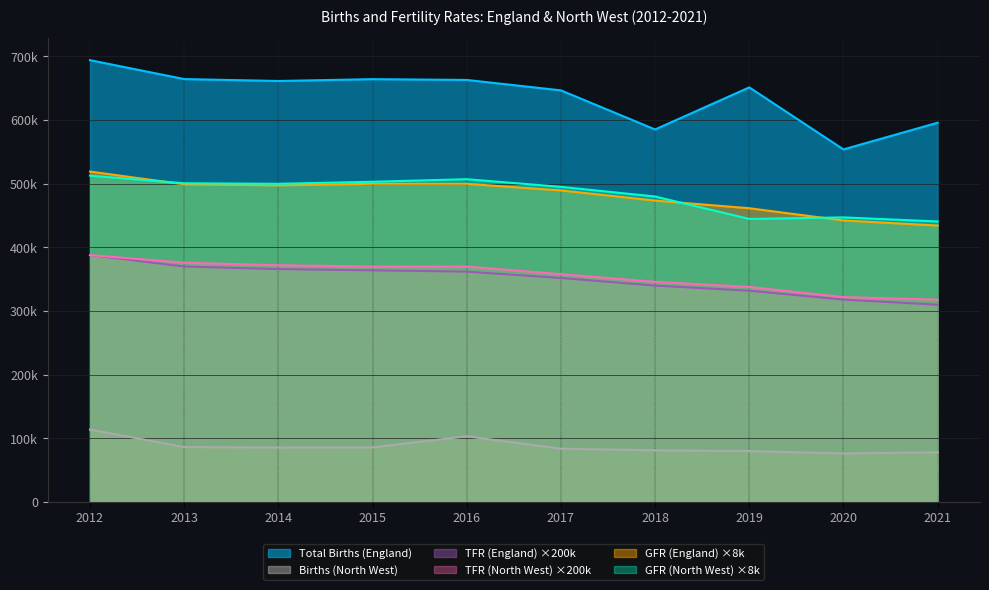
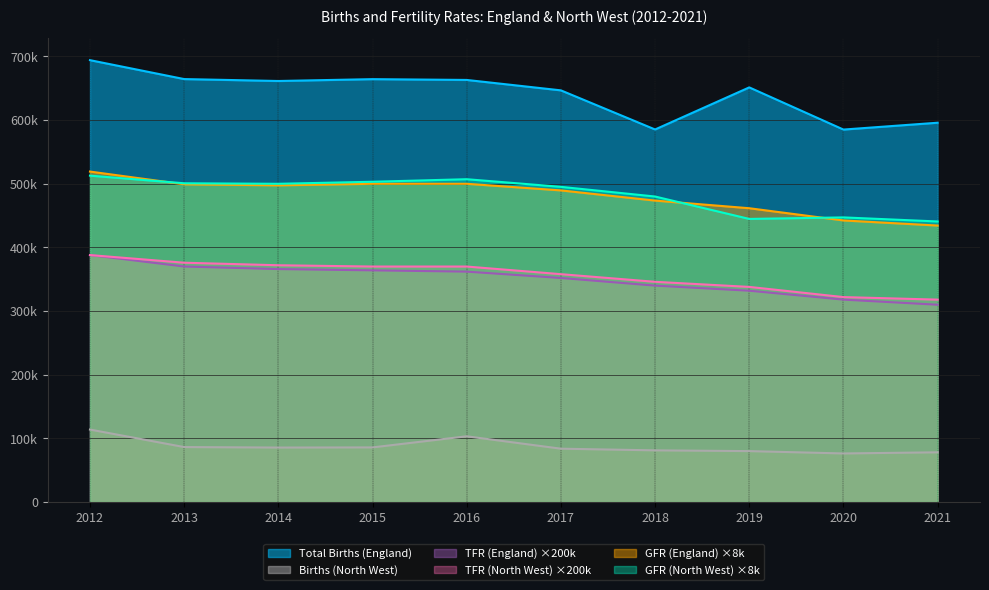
  {
    "Total Births (England)": {
      "2012": 690000,
      "2013": 660000,
      "2014": 660000,
      "2015": 660000,
      "2016": 660000,
      "2017": 650000,
      "2018": 590000,
      "2019": 650000,
-     "2020": 550000,
+     "2020": 590000,
      "2021": 600000
    },
    "Births (North West)": {
      "2012": 110000,
      "2013": 90000,
      "2014": 90000,
      "2015": 90000,
      "2016": 100000,
      "2017": 80000,
      "2018": 80000,
      "2019": 80000,
      "2020": 80000,
      "2021": 80000
    },
    "GFR (England) ×8k": {
      "2012": 520000,
      "2016": 500000,
      "2017": 490000,
      "2018": 470000,
      "2019": 460000,
      "2020": 440000,
      "2021": 430000
    },
    "GFR (North West) ×8k": {
      "2012": 510000,
      "2016": 510000,
      "2017": 500000,
      "2018": 480000,
      "2019": 440000,
      "2020": 450000,
      "2021": 440000
    }
  }
